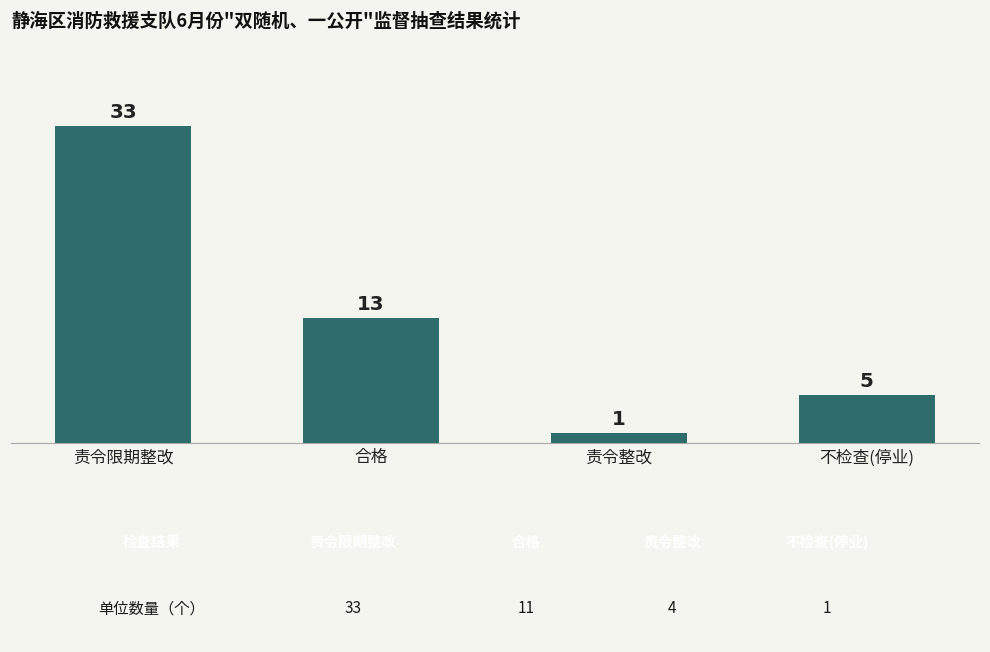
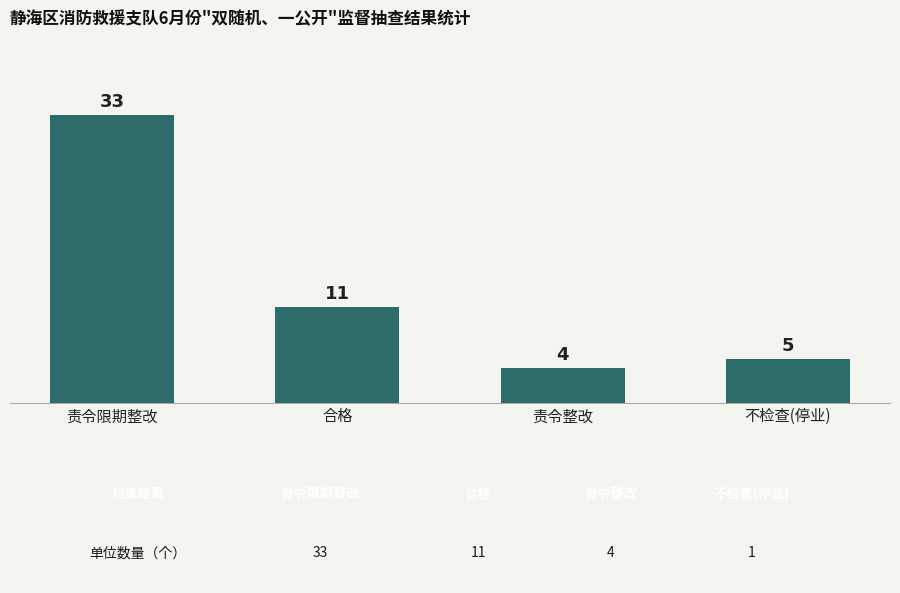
  {
    "责令限期整改": 33,
-   "合格": 13,
-   "责令整改": 1,
+   "合格": 11,
+   "责令整改": 4,
    "不检查(停业)": 5
  }
